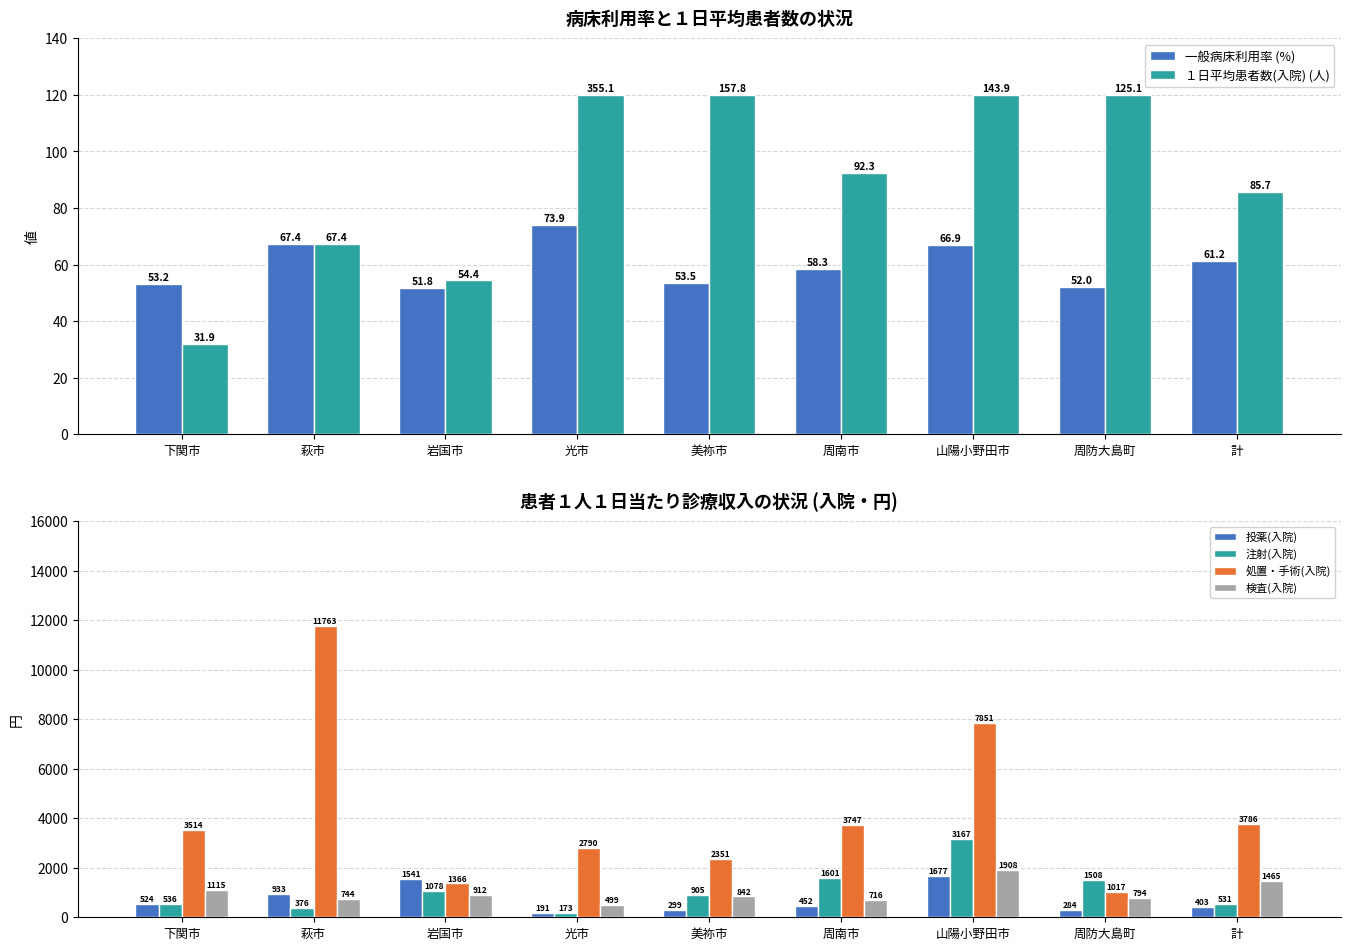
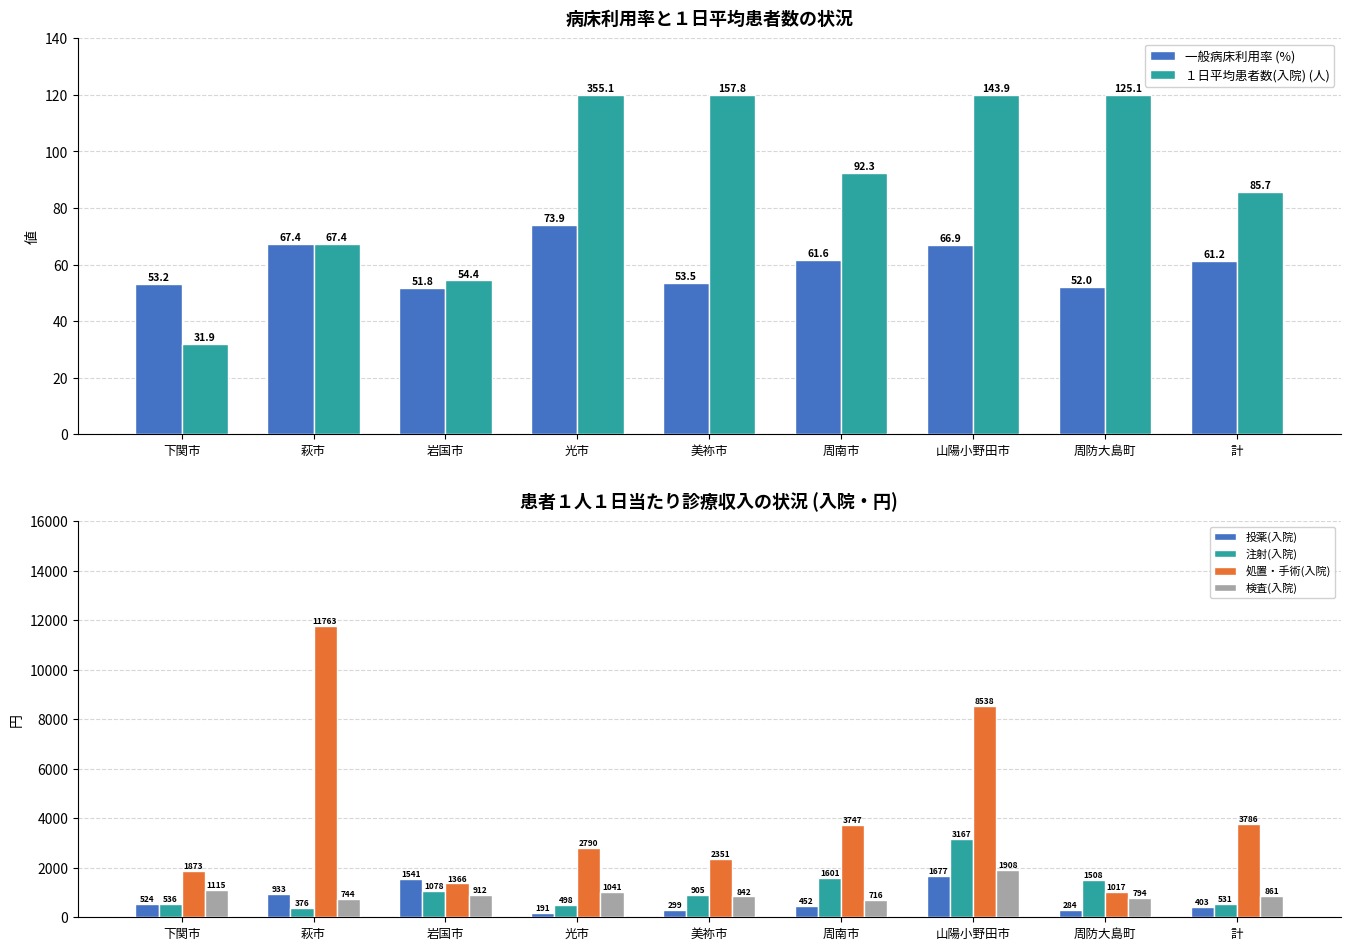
  {
    "病床利用率と１日平均患者数の状況": {
      "一般病床利用率 (%)": {
        "下関市": 53.2,
        "萩市": 67.4,
        "岩国市": 51.8,
        "光市": 73.9,
        "美祢市": 53.5,
-       "周南市": 58.3,
+       "周南市": 61.6,
        "山陽小野田市": 66.9,
        "周防大島町": 52.0,
        "計": 61.2
      },
      "１日平均患者数(入院) (人)": {
        "下関市": 31.9,
        "萩市": 67.4,
        "岩国市": 54.4,
        "周南市": 92.3,
        "計": 85.7
      }
    },
    "患者１人１日当たり診療収入の状況 (入院・円)": {
      "投薬(入院)": {
        "下関市": 524,
        "萩市": 933,
        "岩国市": 1541,
        "光市": 191,
        "美祢市": 299,
        "周南市": 452,
        "山陽小野田市": 1677,
        "周防大島町": 284,
        "計": 403
      },
      "注射(入院)": {
        "下関市": 536,
        "萩市": 376,
        "岩国市": 1078,
-       "光市": 173,
+       "光市": 498,
        "美祢市": 905,
        "周南市": 1601,
        "山陽小野田市": 3167,
        "周防大島町": 1508,
        "計": 531
      },
      "処置・手術(入院)": {
-       "下関市": 3514,
+       "下関市": 1873,
        "萩市": 11763,
        "岩国市": 1366,
        "光市": 2790,
        "美祢市": 2351,
        "周南市": 3747,
-       "山陽小野田市": 7851,
+       "山陽小野田市": 8538,
        "周防大島町": 1017,
        "計": 3786
      },
      "検査(入院)": {
        "下関市": 1115,
        "萩市": 744,
        "岩国市": 912,
-       "光市": 499,
+       "光市": 1041,
        "美祢市": 842,
        "周南市": 716,
        "山陽小野田市": 1908,
        "周防大島町": 794,
-       "計": 1465
+       "計": 861
      }
    }
  }
